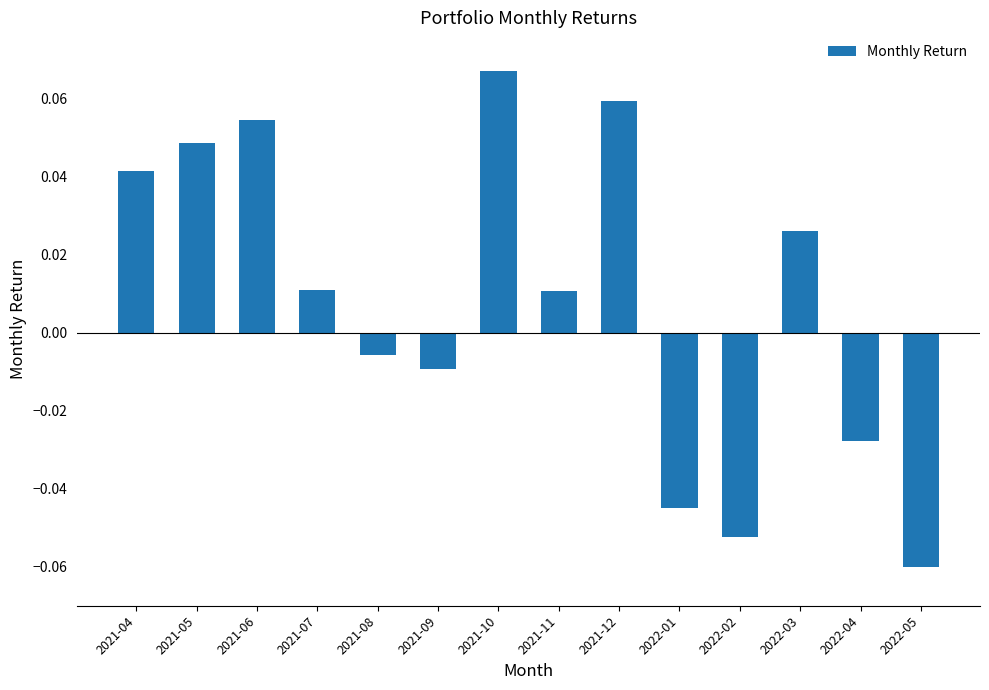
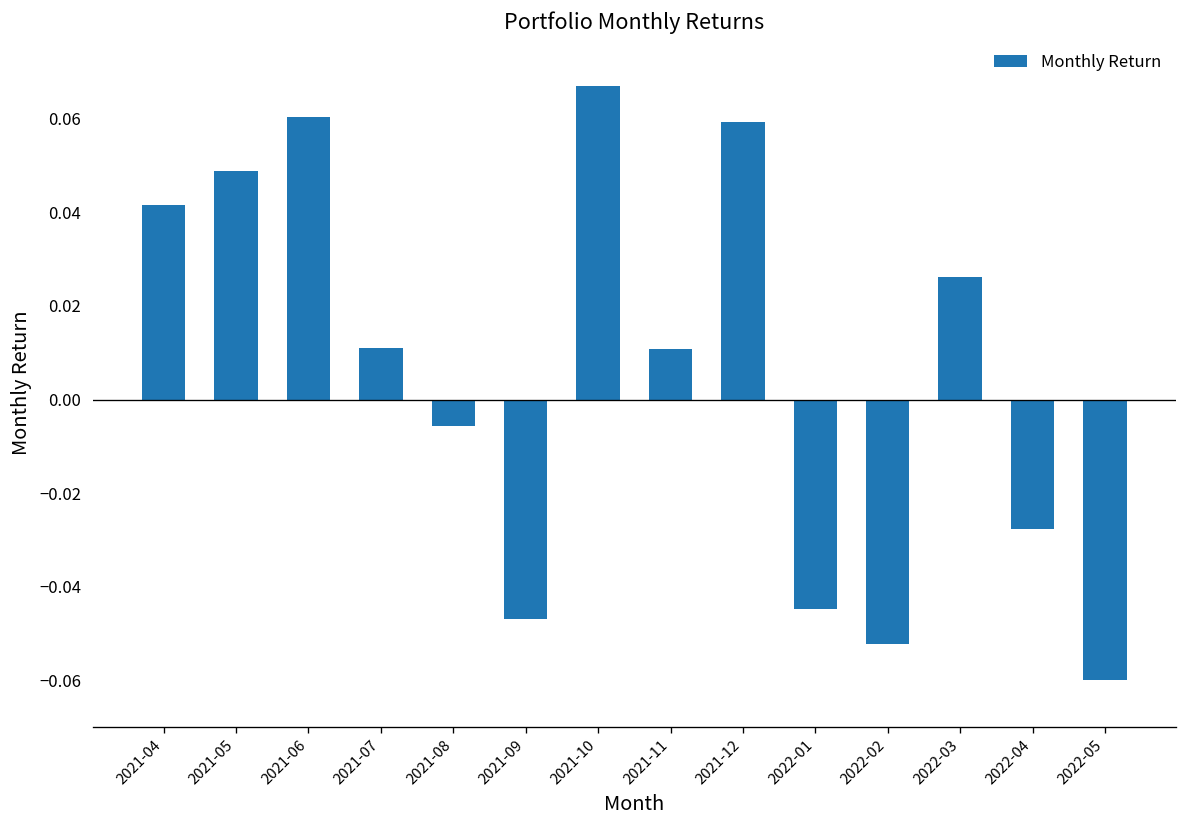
  {
    "2021-04": 0.041,
    "2021-05": 0.049,
-   "2021-06": 0.055,
+   "2021-06": 0.060,
    "2021-07": 0.011,
    "2021-08": -0.006,
-   "2021-09": -0.009,
+   "2021-09": -0.047,
    "2021-10": 0.067,
    "2021-11": 0.011,
    "2021-12": 0.059,
    "2022-01": -0.045,
    "2022-02": -0.052,
    "2022-03": 0.026,
    "2022-04": -0.028,
    "2022-05": -0.060
  }
